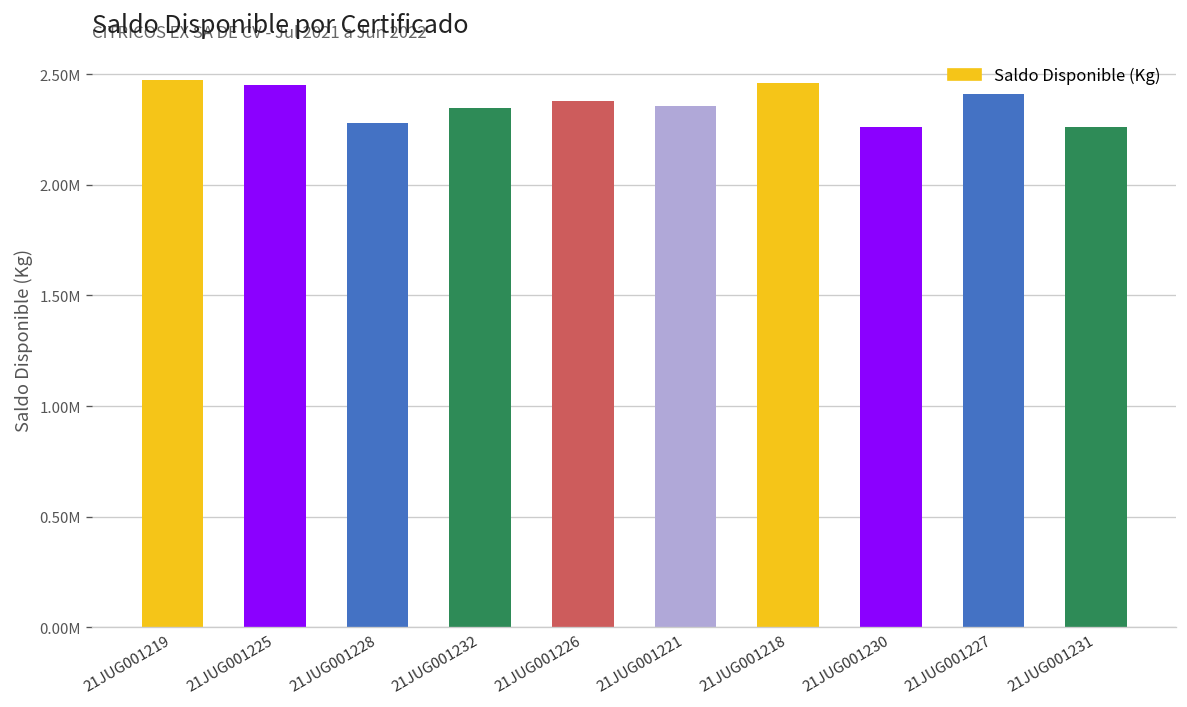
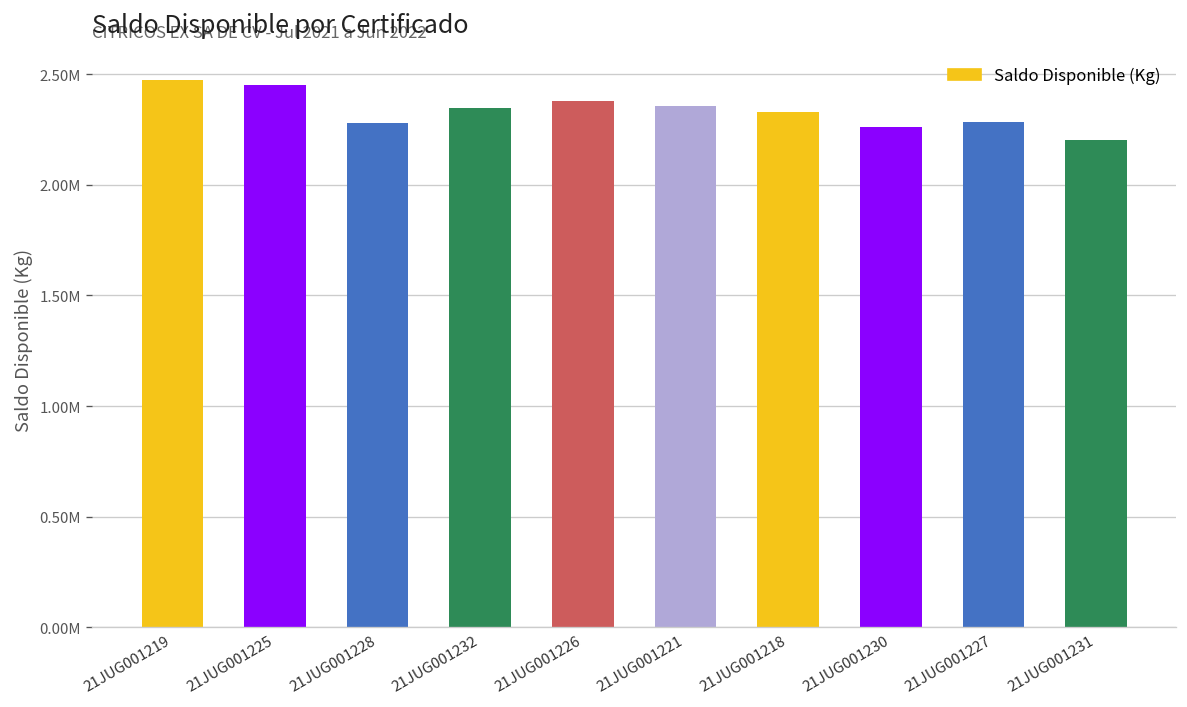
  {
    "21JUG001219": 2480000,
    "21JUG001225": 2450000,
    "21JUG001228": 2280000,
    "21JUG001232": 2350000,
    "21JUG001226": 2380000,
    "21JUG001221": 2350000,
-   "21JUG001218": 2460000,
+   "21JUG001218": 2330000,
    "21JUG001230": 2260000,
-   "21JUG001227": 2410000,
-   "21JUG001231": 2260000
+   "21JUG001227": 2280000,
+   "21JUG001231": 2200000
  }
